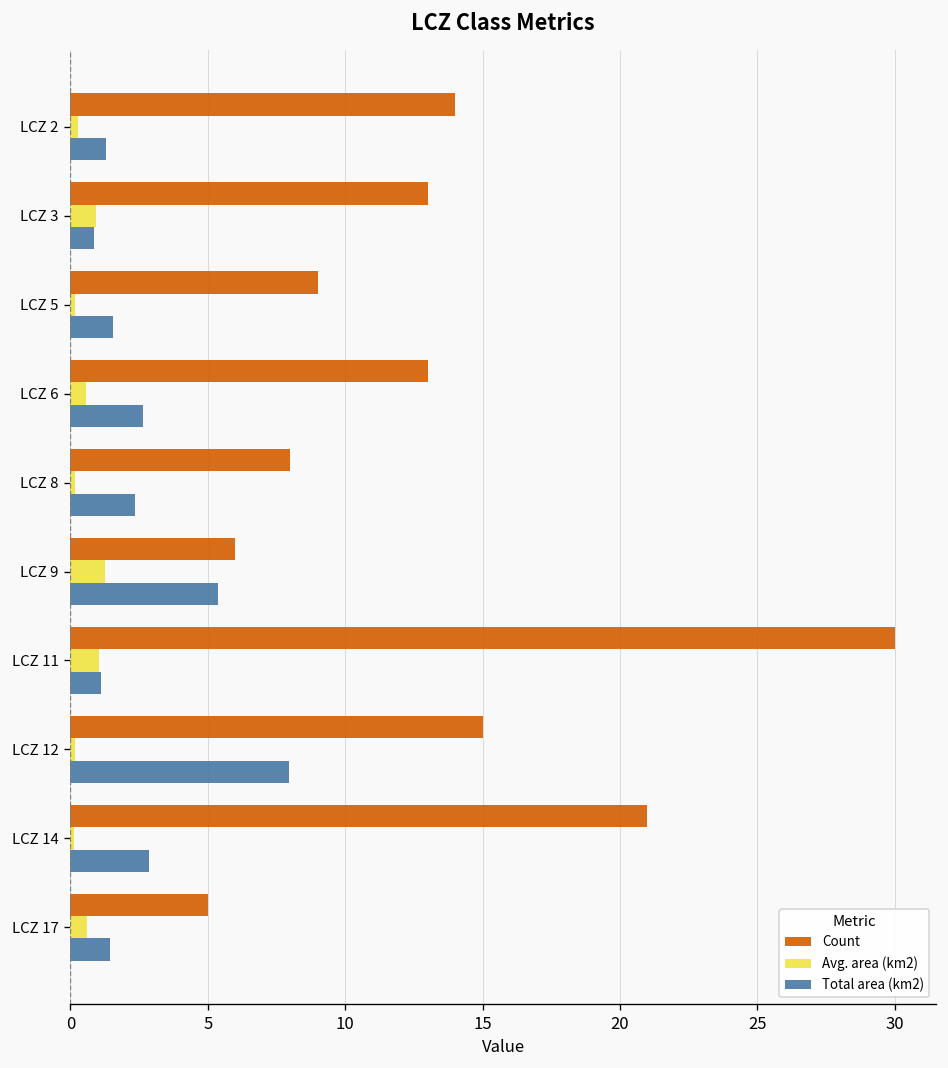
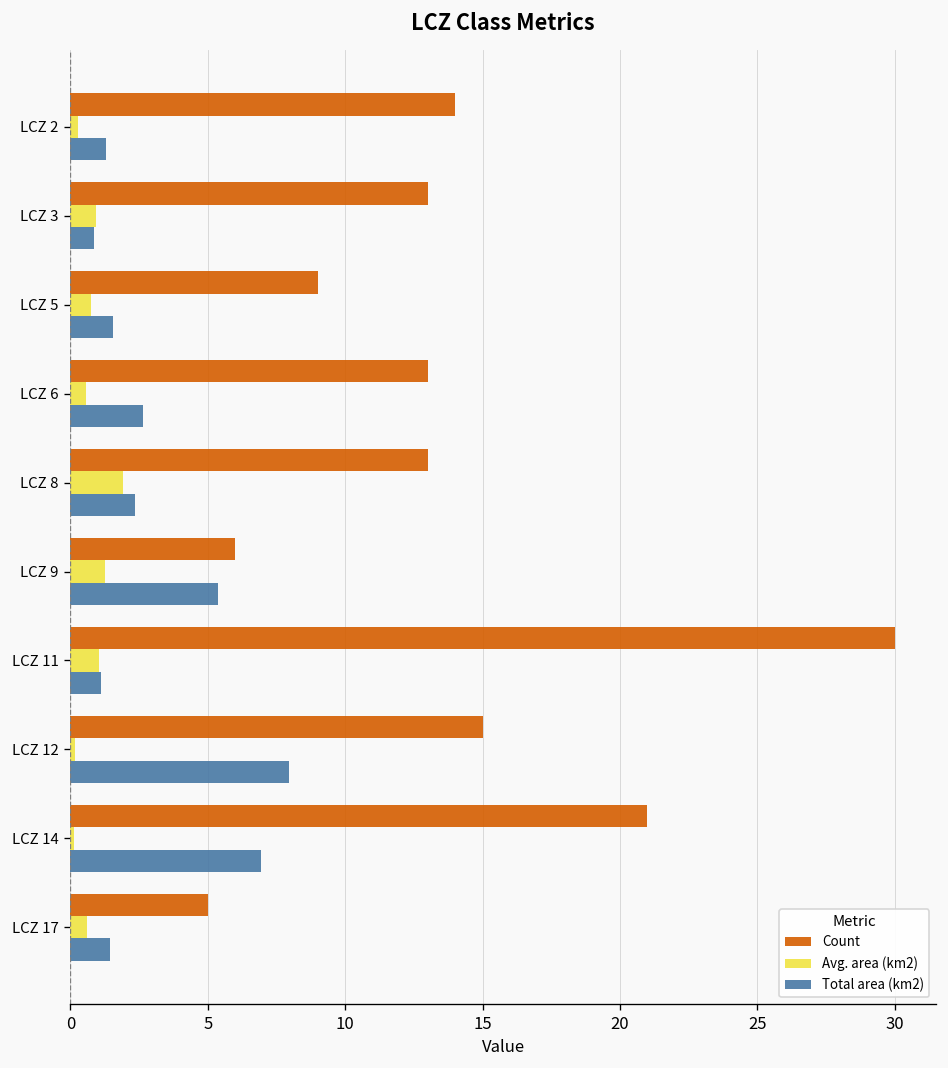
  {
    "Count": {
      "LCZ 2": 14,
      "LCZ 3": 13,
      "LCZ 5": 9,
      "LCZ 6": 13,
-     "LCZ 8": 8,
+     "LCZ 8": 13,
      "LCZ 9": 6,
      "LCZ 11": 30,
      "LCZ 12": 15,
      "LCZ 14": 21,
      "LCZ 17": 5
    },
    "Avg. area (km2)": {
      "LCZ 2": 0.3,
      "LCZ 3": 0.9,
-     "LCZ 5": 0.2,
+     "LCZ 5": 0.8,
      "LCZ 6": 0.6,
-     "LCZ 8": 0.2,
+     "LCZ 8": 1.9,
      "LCZ 9": 1.3,
      "LCZ 11": 1.0,
      "LCZ 12": 0.2,
      "LCZ 14": 0.1,
      "LCZ 17": 0.6
    },
    "Total area (km2)": {
      "LCZ 2": 1.3,
      "LCZ 3": 0.9,
      "LCZ 5": 1.5,
      "LCZ 6": 2.7,
      "LCZ 8": 2.3,
      "LCZ 9": 5.4,
      "LCZ 11": 1.1,
      "LCZ 12": 7.9,
-     "LCZ 14": 2.9,
+     "LCZ 14": 6.9,
      "LCZ 17": 1.4
    }
  }
